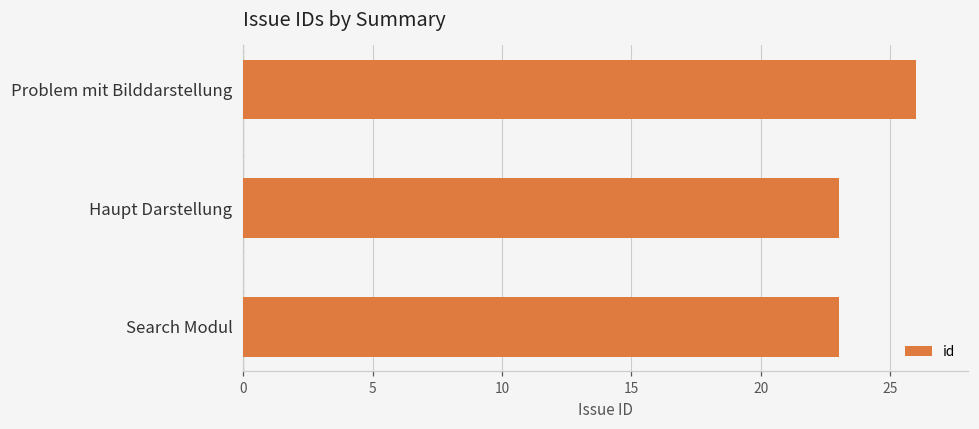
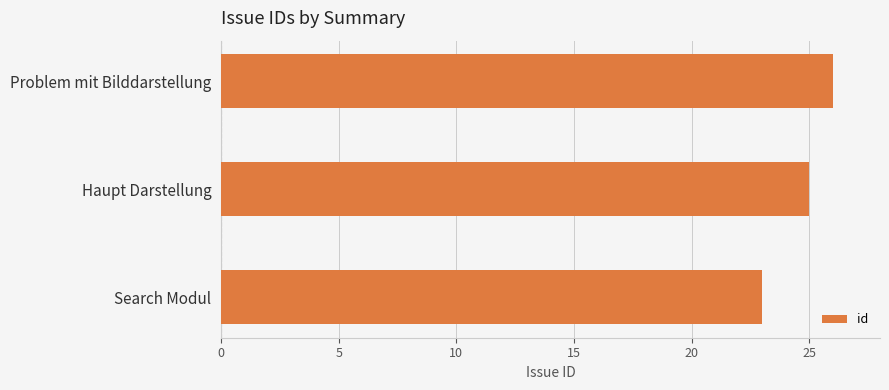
  {
    "Problem mit Bilddarstellung": 26,
-   "Haupt Darstellung": 23,
+   "Haupt Darstellung": 25,
    "Search Modul": 23
  }
